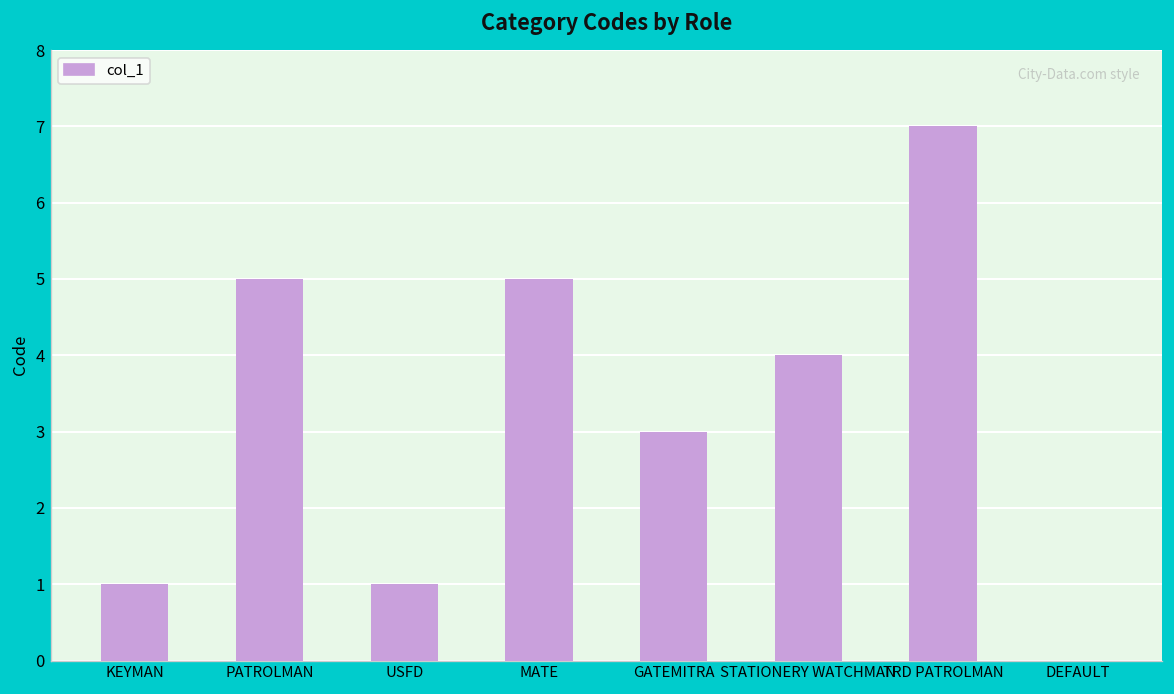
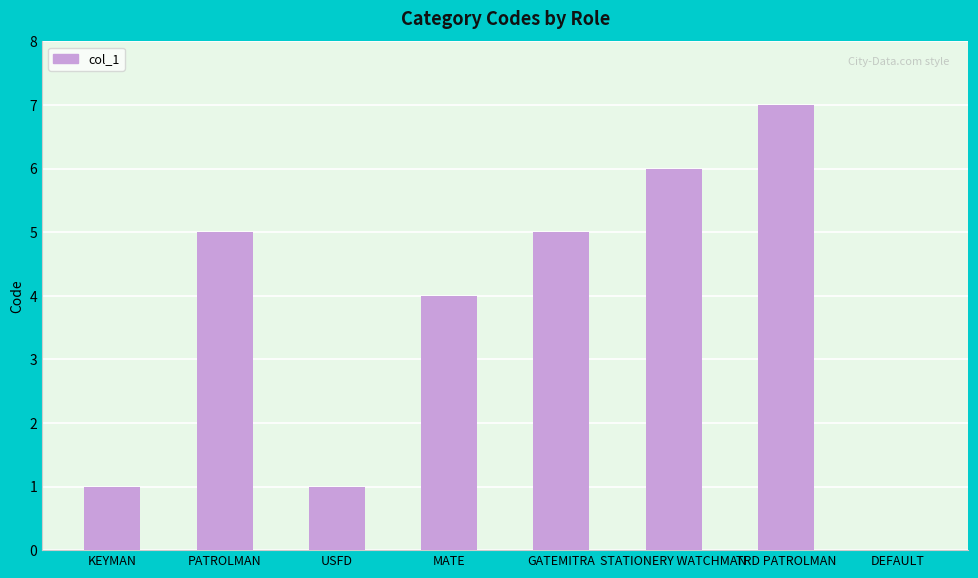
  {
    "KEYMAN": 1,
    "PATROLMAN": 5,
    "USFD": 1,
-   "MATE": 5,
-   "GATEMITRA": 3,
-   "STATIONERY WATCHMAN": 4,
+   "MATE": 4,
+   "GATEMITRA": 5,
+   "STATIONERY WATCHMAN": 6,
    "TRD PATROLMAN": 7,
    "DEFAULT": 0
  }
